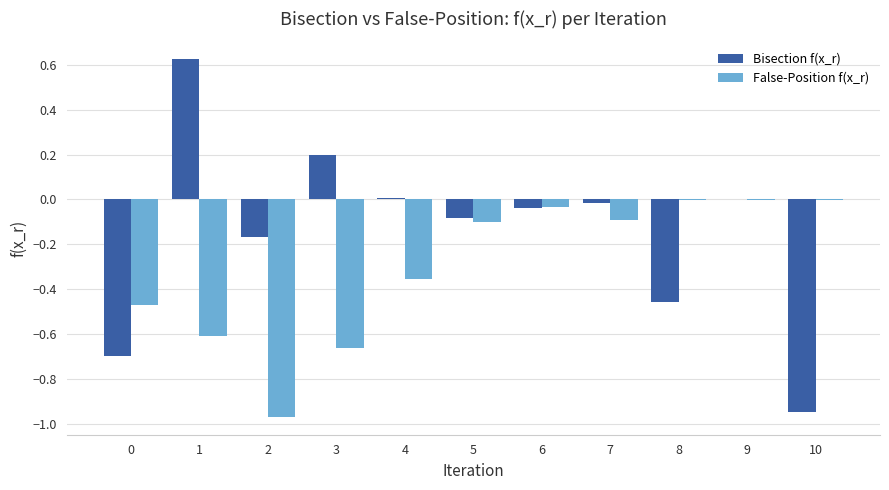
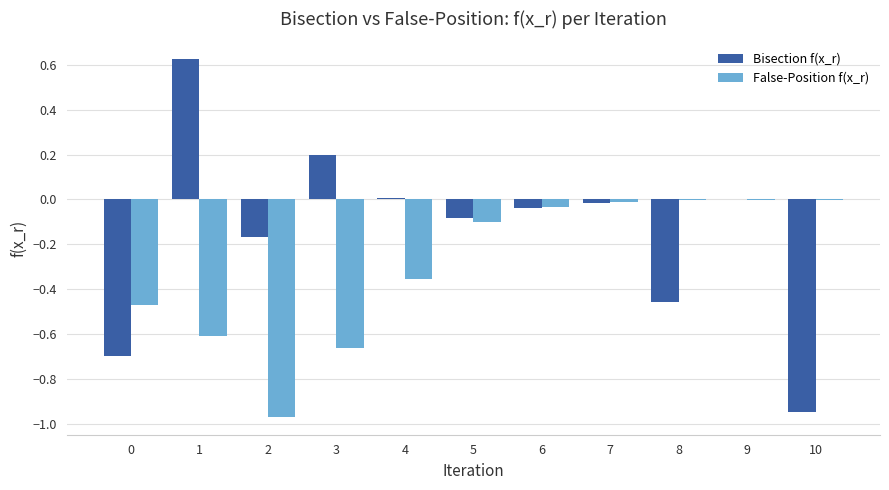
  {
    "Bisection f(x_r)": {
      "0": -0.70,
      "1": 0.63,
      "2": -0.17,
      "3": 0.20,
      "5": -0.08,
      "6": -0.04,
      "7": -0.02,
      "8": -0.46,
      "10": -0.95
    },
    "False-Position f(x_r)": {
      "0": -0.47,
      "1": -0.61,
      "2": -0.97,
      "3": -0.66,
      "4": -0.36,
      "5": -0.10,
      "6": -0.03,
-     "7": -0.09
+     "7": -0.01
    }
  }
